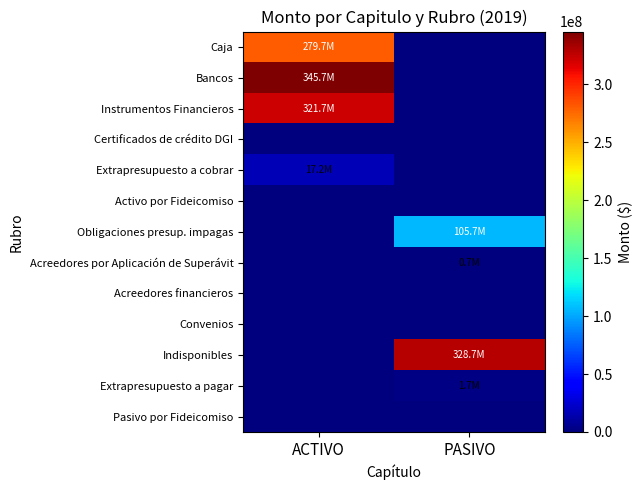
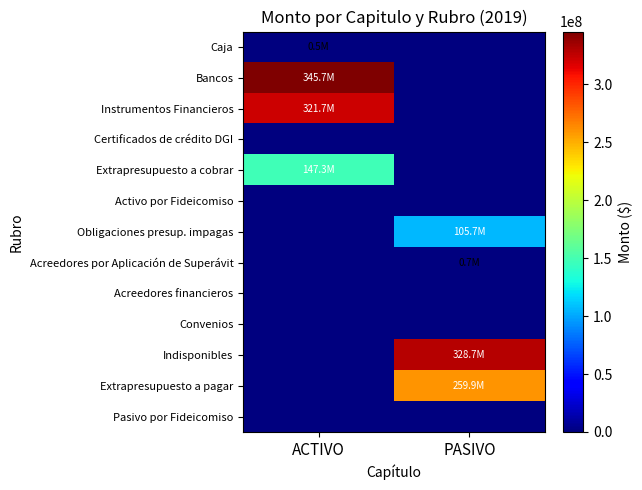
  {
    "Caja": {
-     "ACTIVO": "279.7M"
+     "ACTIVO": "0.5M"
    },
    "Bancos": {
      "ACTIVO": "345.7M"
    },
    "Instrumentos Financieros": {
      "ACTIVO": "321.7M"
    },
    "Extrapresupuesto a cobrar": {
-     "ACTIVO": "17.2M"
+     "ACTIVO": "147.3M"
    },
    "Obligaciones presup. impagas": {
      "PASIVO": "105.7M"
    },
    "Acreedores por Aplicación de Superávit": {
      "PASIVO": "0.7M"
    },
    "Indisponibles": {
      "PASIVO": "328.7M"
    },
    "Extrapresupuesto a pagar": {
-     "PASIVO": "1.7M"
+     "PASIVO": "259.9M"
    }
  }
